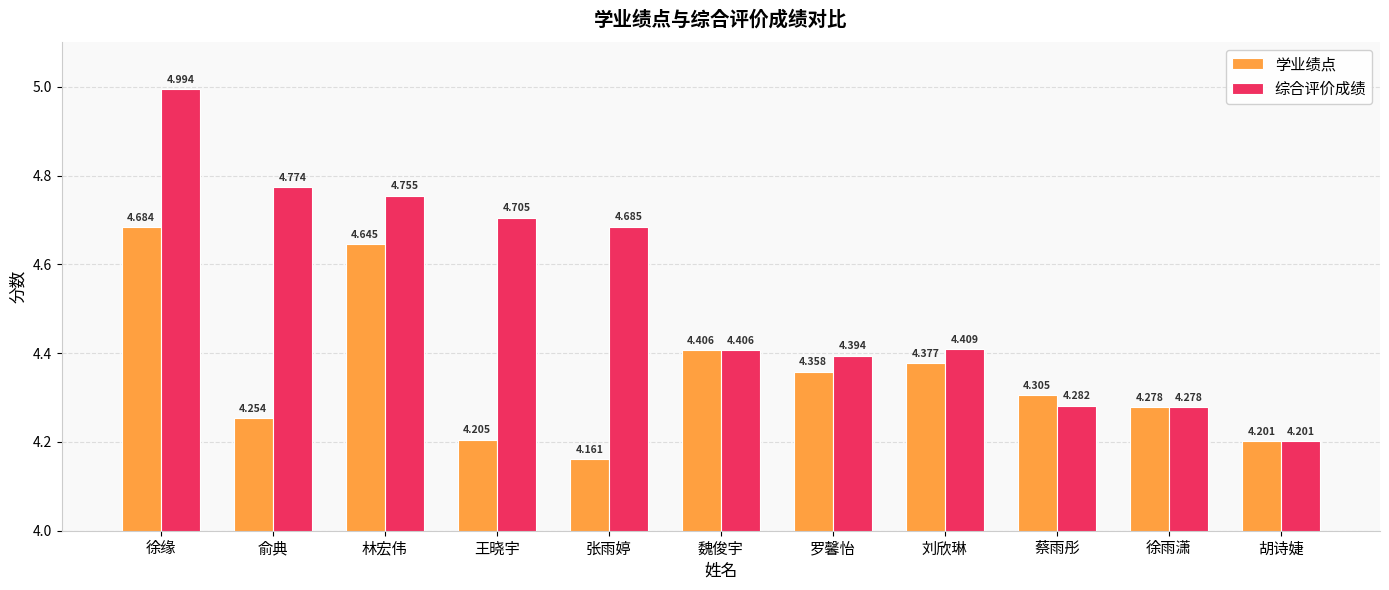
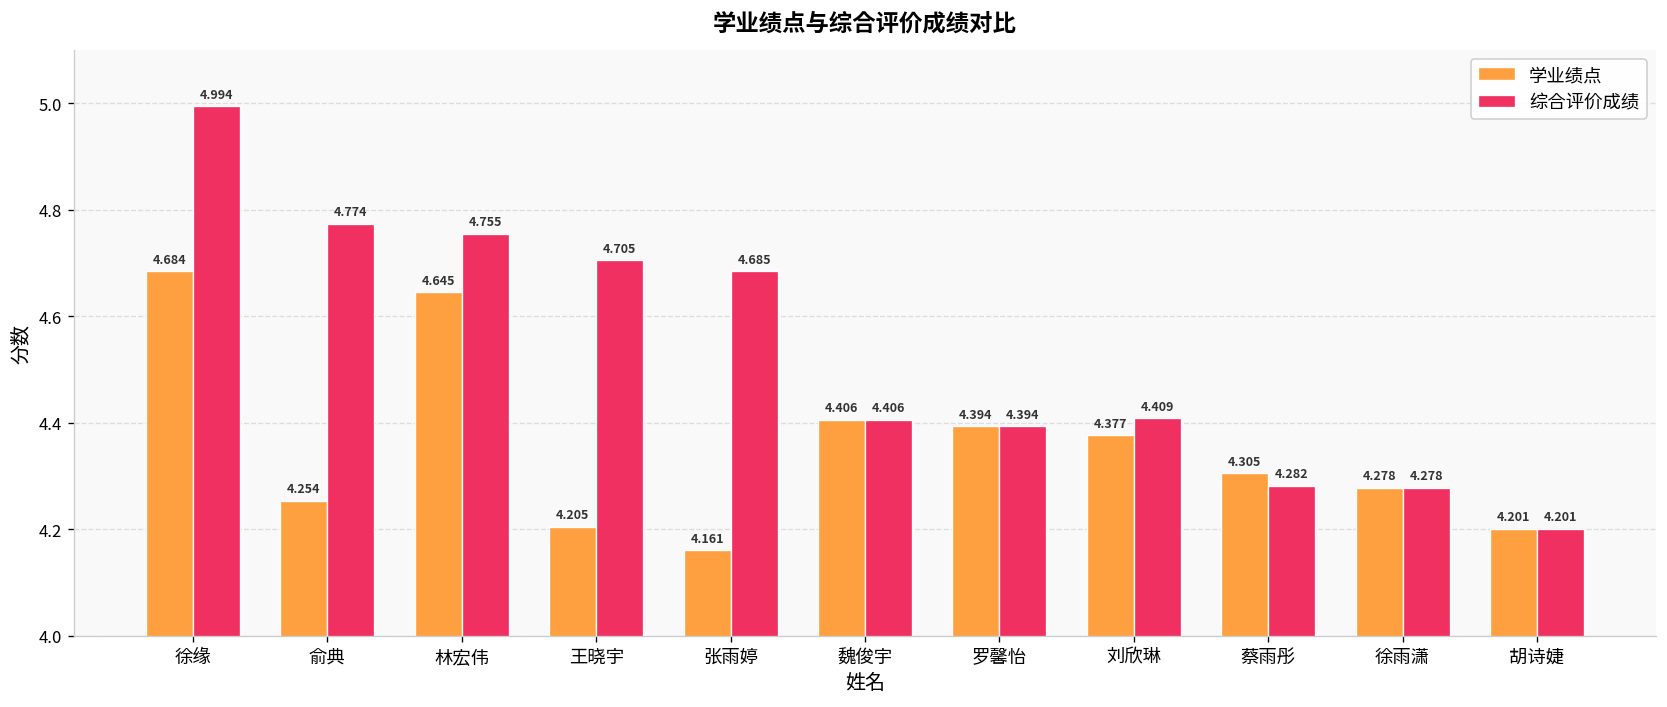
  {
    "学业绩点": {
      "徐缘": 4.684,
      "俞典": 4.254,
      "林宏伟": 4.645,
      "王晓宇": 4.205,
      "张雨婷": 4.161,
      "魏俊宇": 4.406,
-     "罗馨怡": 4.358,
+     "罗馨怡": 4.394,
      "刘欣琳": 4.377,
      "蔡雨彤": 4.305,
      "徐雨潇": 4.278,
      "胡诗婕": 4.201
    },
    "综合评价成绩": {
      "徐缘": 4.994,
      "俞典": 4.774,
      "林宏伟": 4.755,
      "王晓宇": 4.705,
      "张雨婷": 4.685,
      "魏俊宇": 4.406,
      "罗馨怡": 4.394,
      "刘欣琳": 4.409,
      "蔡雨彤": 4.282,
      "徐雨潇": 4.278,
      "胡诗婕": 4.201
    }
  }
